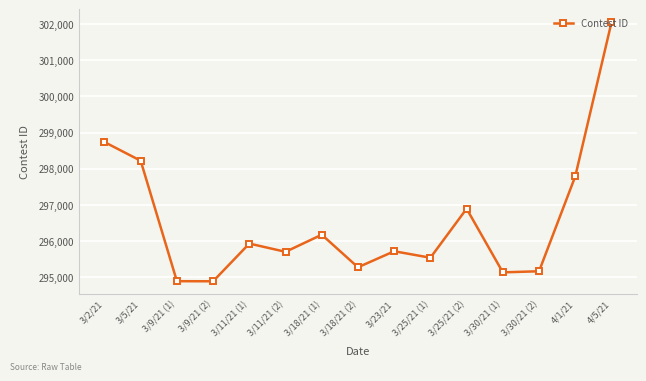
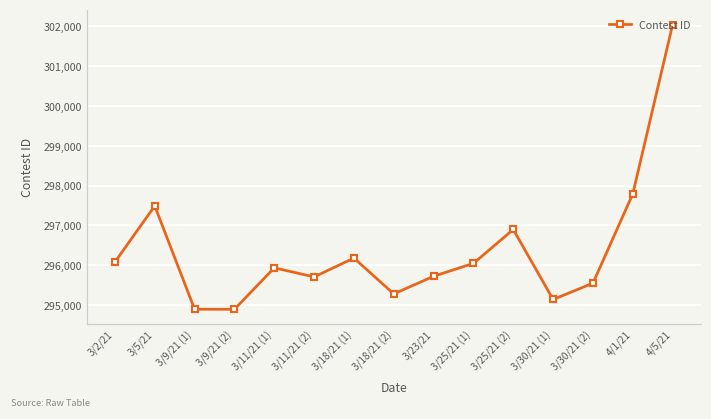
  {
-   "3/2/21": "298,700",
-   "3/5/21": "298,200",
+   "3/2/21": "296,100",
+   "3/5/21": "297,500",
    "3/9/21 (1)": "294,900",
    "3/9/21 (2)": "294,900",
    "3/11/21 (1)": "295,900",
    "3/11/21 (2)": "295,700",
    "3/18/21 (1)": "296,200",
    "3/18/21 (2)": "295,300",
    "3/23/21": "295,700",
-   "3/25/21 (1)": "295,500",
+   "3/25/21 (1)": "296,000",
    "3/25/21 (2)": "296,900",
    "3/30/21 (1)": "295,100",
-   "3/30/21 (2)": "295,200",
+   "3/30/21 (2)": "295,600",
    "4/1/21": "297,800",
    "4/5/21": "302,000"
  }
